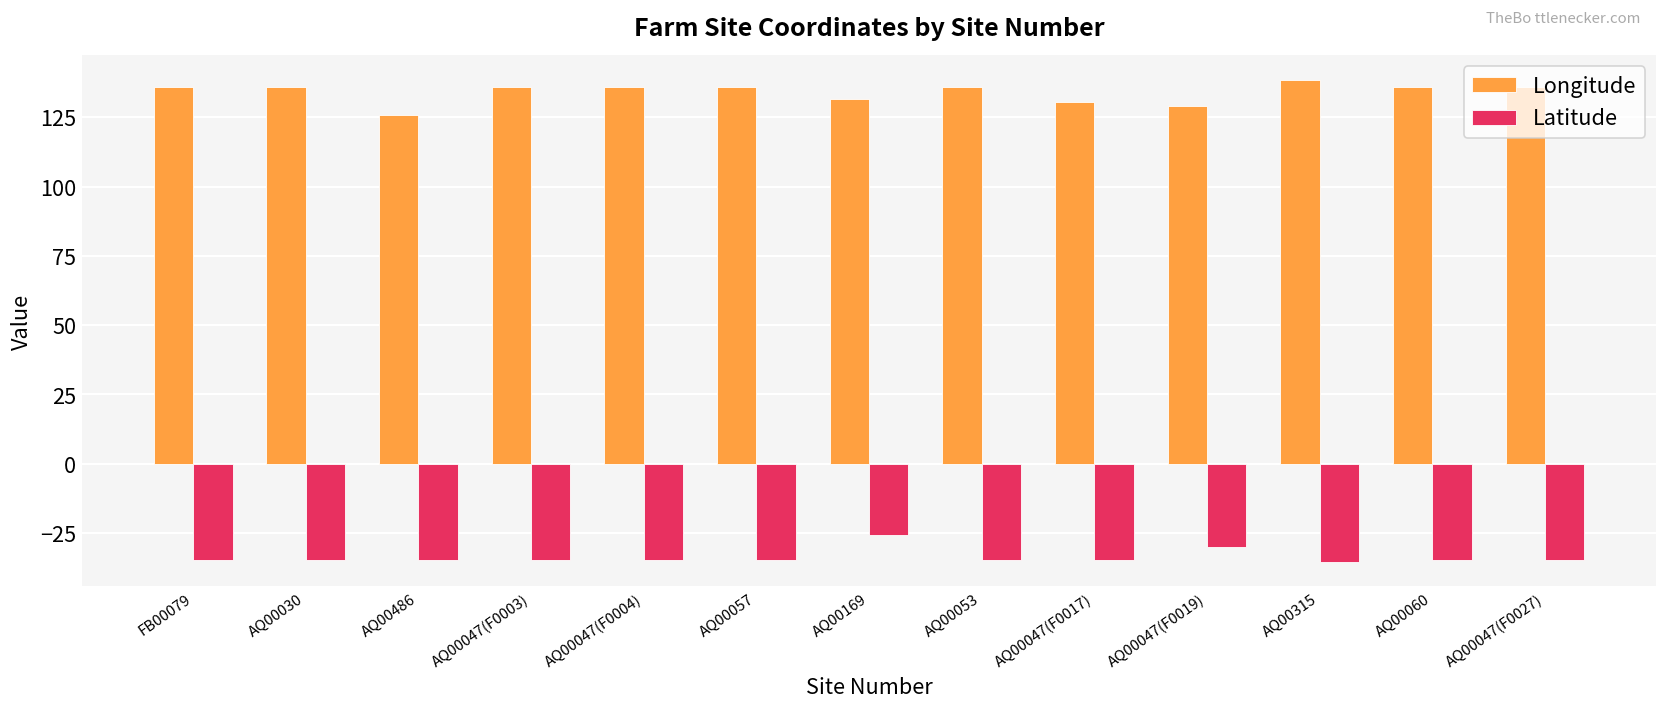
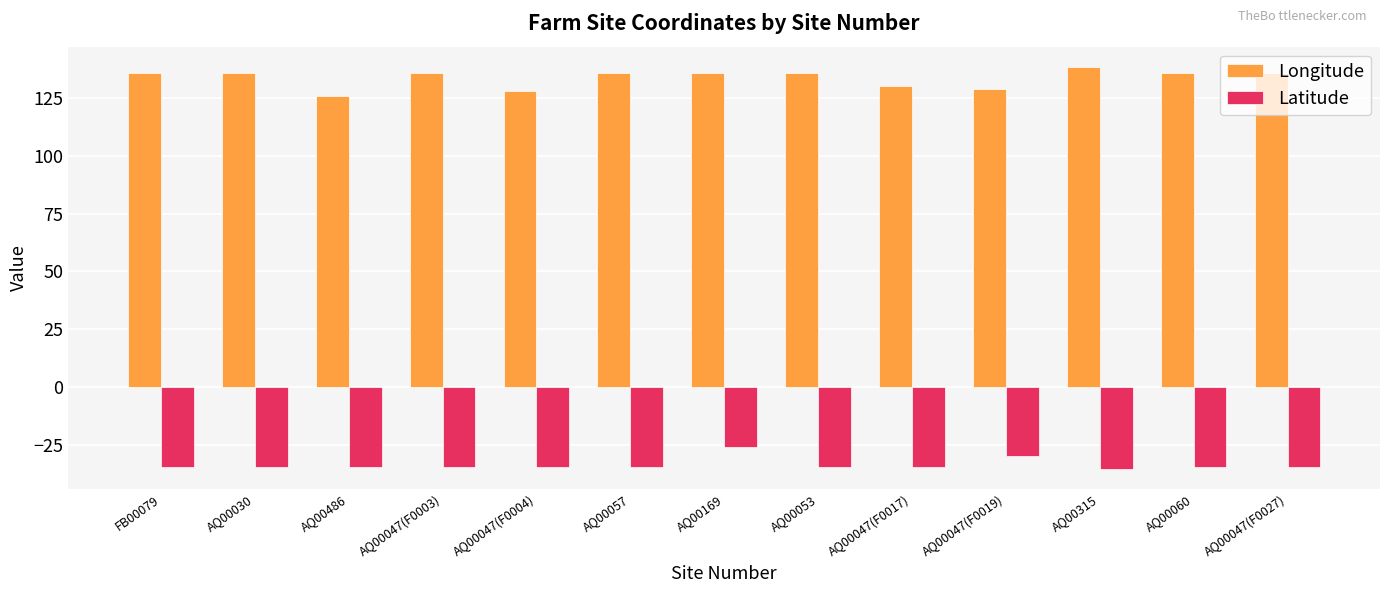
  {
    "Longitude": {
      "FB00079": 136,
      "AQ00030": 136,
      "AQ00486": 126,
      "AQ00047(F0003)": 136,
-     "AQ00047(F0004)": 136,
+     "AQ00047(F0004)": 128,
      "AQ00057": 136,
-     "AQ00169": 131,
+     "AQ00169": 136,
      "AQ00053": 136,
      "AQ00047(F0017)": 131,
      "AQ00047(F0019)": 129,
      "AQ00315": 139,
      "AQ00060": 136
    },
    "Latitude": {
      "FB00079": -35,
      "AQ00030": -35,
      "AQ00486": -35,
      "AQ00047(F0003)": -35,
      "AQ00047(F0004)": -35,
      "AQ00057": -35,
      "AQ00169": -26,
      "AQ00053": -35,
      "AQ00047(F0017)": -35,
      "AQ00047(F0019)": -30,
      "AQ00315": -36,
      "AQ00060": -35,
      "AQ00047(F0027)": -35
    }
  }
